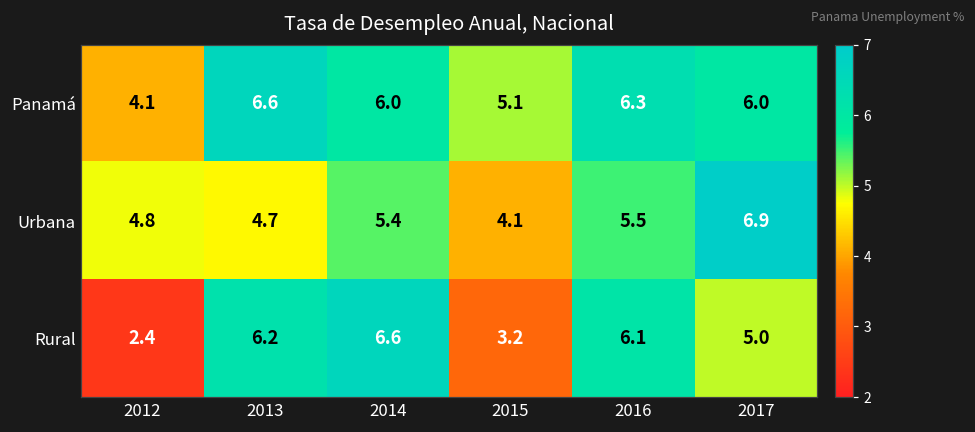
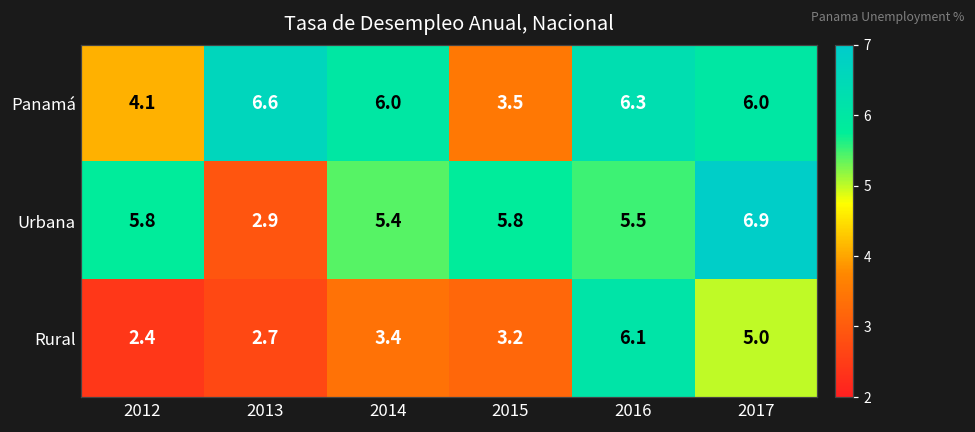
  {
    "Panamá": {
      "2012": 4.1,
      "2013": 6.6,
      "2014": 6.0,
-     "2015": 5.1,
+     "2015": 3.5,
      "2016": 6.3,
      "2017": 6.0
    },
    "Urbana": {
-     "2012": 4.8,
-     "2013": 4.7,
+     "2012": 5.8,
+     "2013": 2.9,
      "2014": 5.4,
-     "2015": 4.1,
+     "2015": 5.8,
      "2016": 5.5,
      "2017": 6.9
    },
    "Rural": {
      "2012": 2.4,
-     "2013": 6.2,
-     "2014": 6.6,
+     "2013": 2.7,
+     "2014": 3.4,
      "2015": 3.2,
      "2016": 6.1,
      "2017": 5.0
    }
  }
